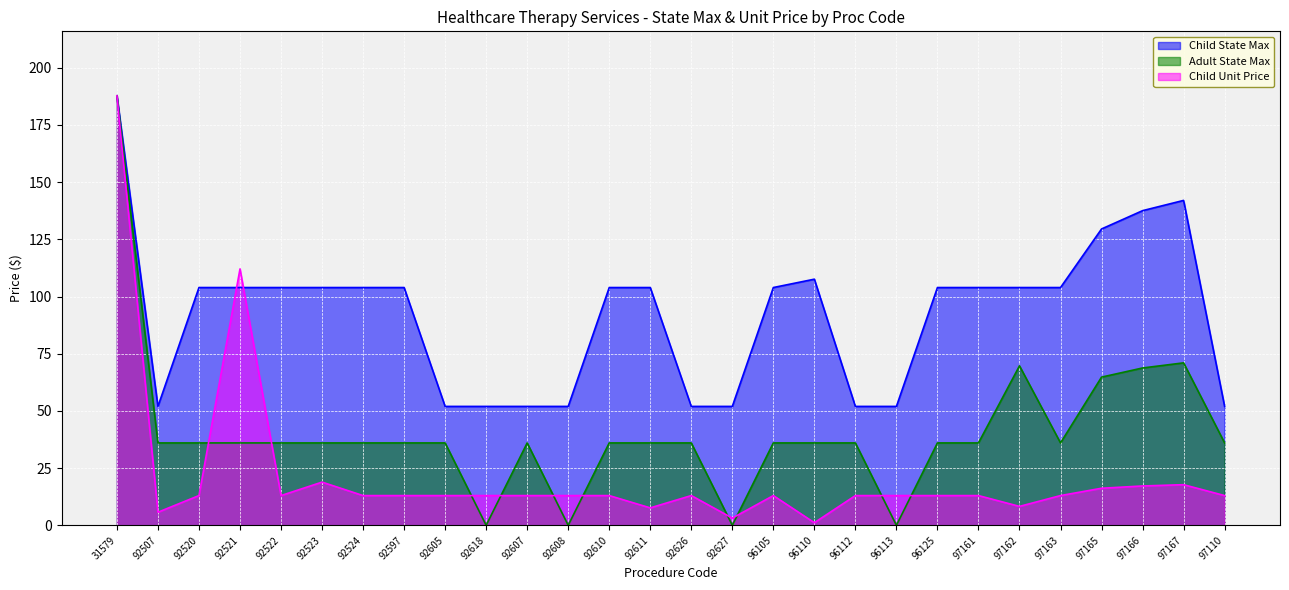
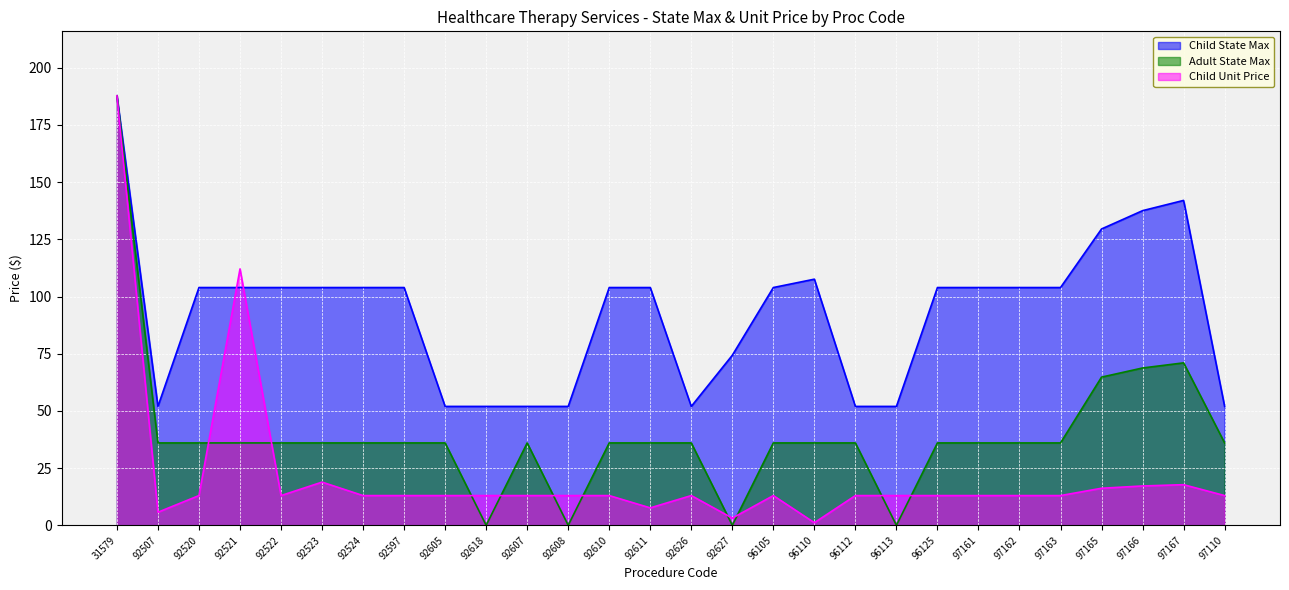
  {
    "Child State Max": {
      "92507": 52,
      "92520": 104,
      "92521": 104,
      "92522": 104,
      "92523": 104,
      "92524": 104,
      "92597": 104,
      "92605": 52,
      "92618": 52,
      "92607": 52,
      "92608": 52,
      "92610": 104,
      "92611": 104,
      "92626": 52,
-     "92627": 52,
+     "92627": 74,
      "96105": 104,
      "96110": 108,
      "96112": 52,
      "96113": 52,
      "96125": 104,
      "97161": 104,
      "97162": 104,
      "97163": 104,
      "97165": 130,
      "97166": 138,
      "97167": 142,
      "97110": 52
    },
    "Adult State Max": {
      "92507": 36,
      "92520": 36,
      "92521": 36,
      "92522": 36,
      "92523": 36,
      "92524": 36,
      "92597": 36,
      "92605": 36,
      "92618": 0,
      "92607": 36,
      "92608": 0,
      "92610": 36,
      "92611": 36,
      "92626": 36,
      "92627": 0,
      "96105": 36,
      "96110": 36,
      "96112": 36,
      "96113": 0,
      "96125": 36,
      "97161": 36,
-     "97162": 70,
+     "97162": 36,
      "97163": 36,
      "97165": 65,
      "97166": 69,
      "97167": 71,
      "97110": 36
    },
    "Child Unit Price": {
      "92507": 6,
      "92520": 13,
      "92521": 112,
      "92522": 13,
      "92523": 19,
      "92524": 13,
      "92597": 13,
      "92605": 13,
      "92618": 13,
      "92607": 13,
      "92608": 13,
      "92610": 13,
      "92611": 8,
      "92626": 13,
      "92627": 3,
      "96105": 13,
      "96110": 1,
      "96112": 13,
      "96113": 13,
      "96125": 13,
      "97161": 13,
-     "97162": 8,
+     "97162": 13,
      "97163": 13,
      "97165": 16,
      "97166": 17,
      "97167": 18,
      "97110": 13
    }
  }
